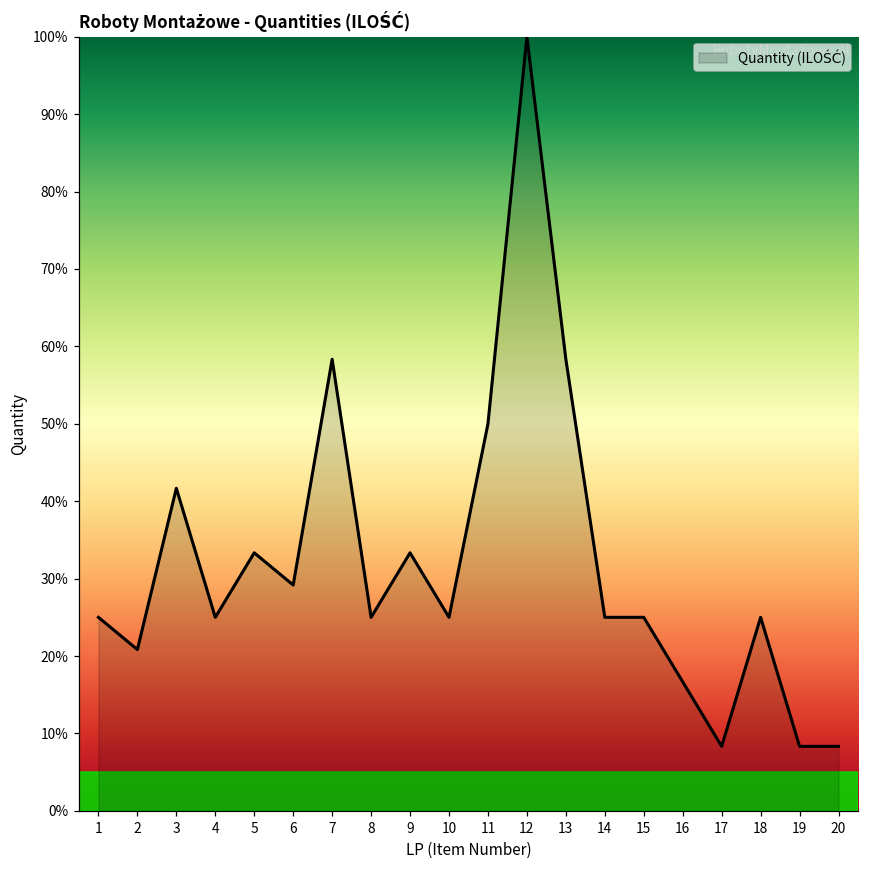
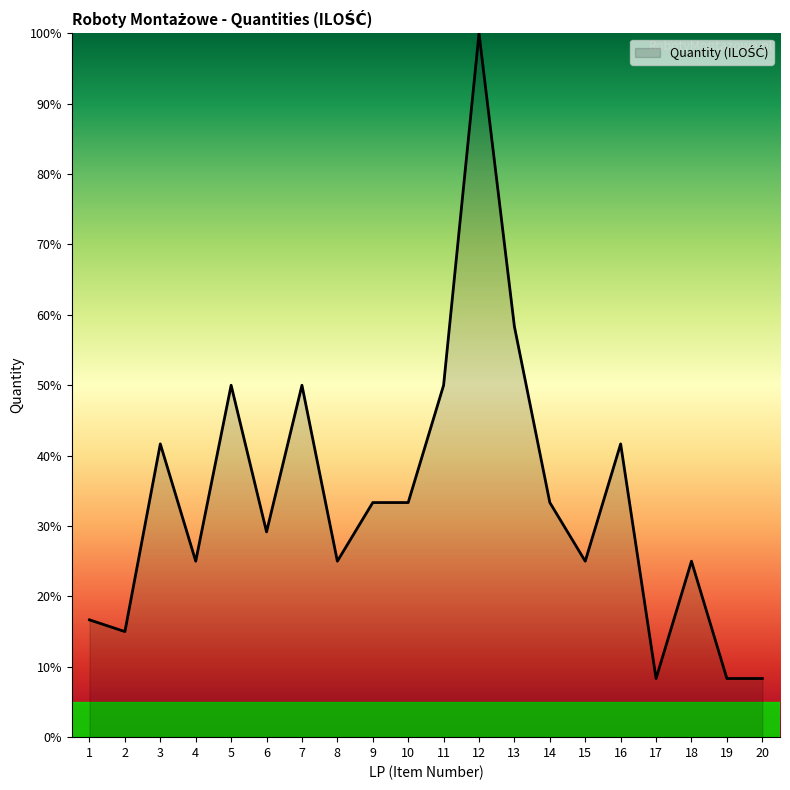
  {
-   "1": "25%",
-   "2": "21%",
+   "1": "17%",
+   "2": "15%",
    "3": "42%",
    "4": "25%",
-   "5": "33%",
+   "5": "50%",
    "6": "29%",
-   "7": "58%",
+   "7": "50%",
    "8": "25%",
    "9": "33%",
-   "10": "25%",
+   "10": "33%",
    "11": "50%",
    "12": "100%",
    "13": "58%",
-   "14": "25%",
+   "14": "33%",
    "15": "25%",
-   "16": "17%",
+   "16": "42%",
    "17": "8%",
    "18": "25%",
    "19": "8%",
    "20": "8%"
  }
